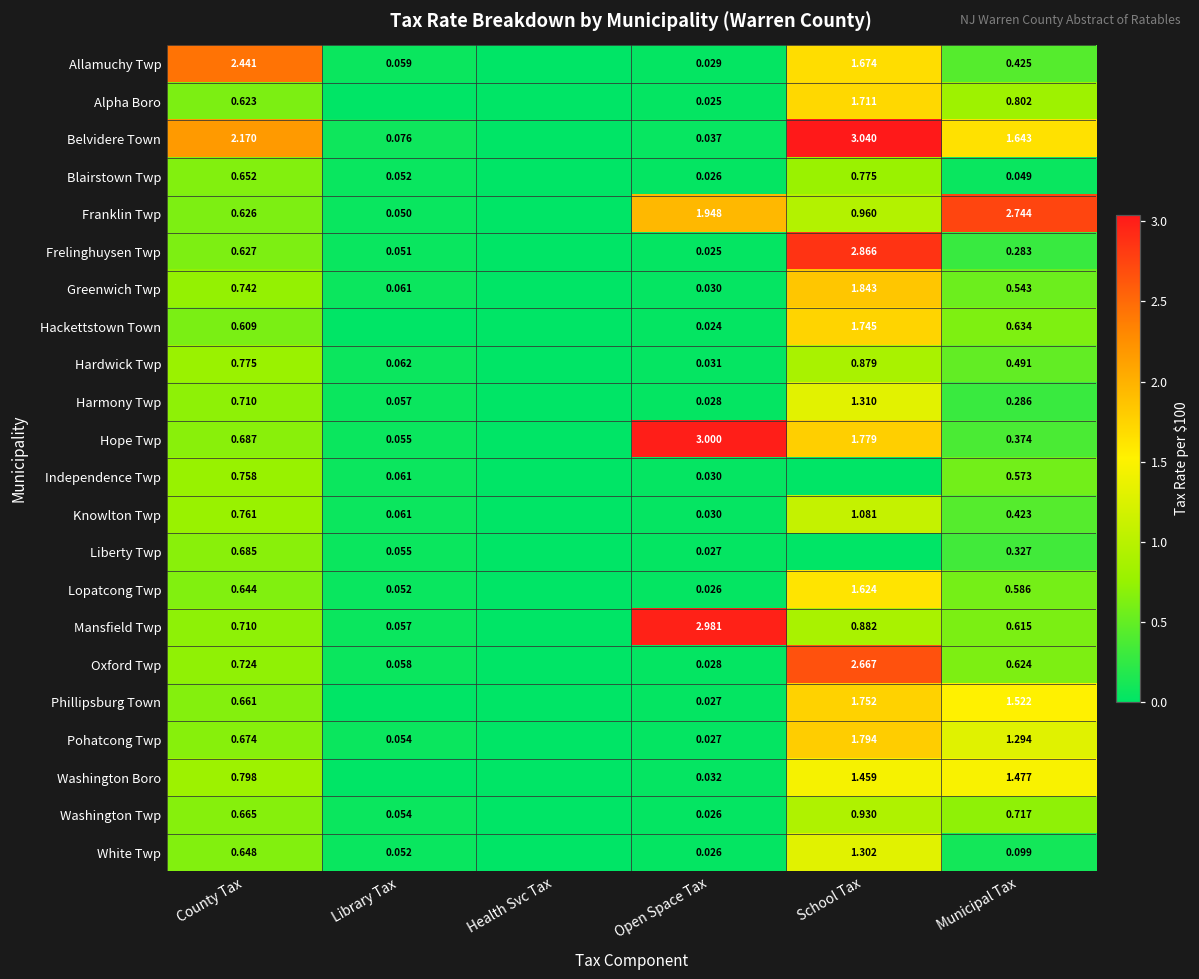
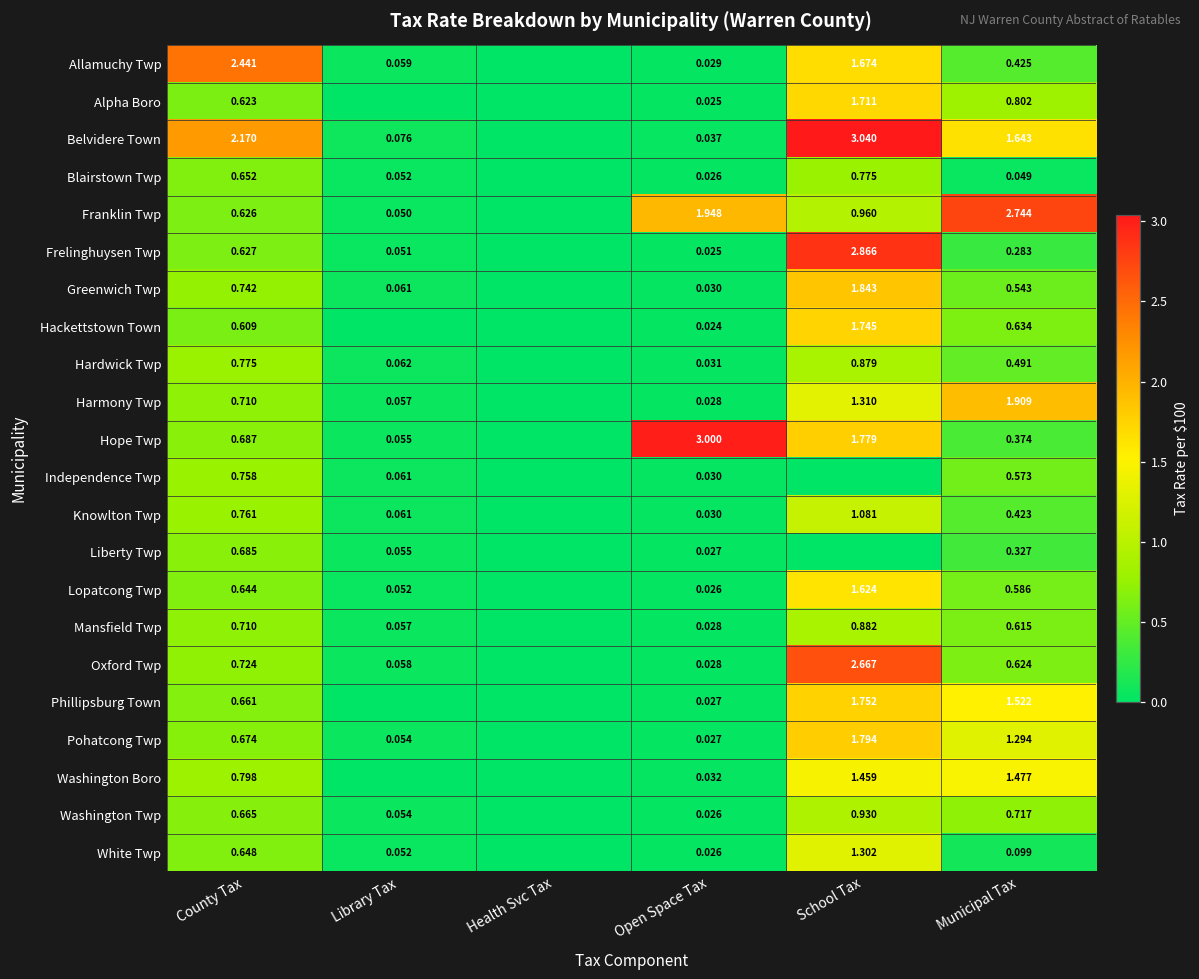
  {
    "Allamuchy Twp": {
      "County Tax": 2.441,
      "Library Tax": 0.059,
      "Open Space Tax": 0.029,
      "School Tax": 1.674,
      "Municipal Tax": 0.425
    },
    "Alpha Boro": {
      "County Tax": 0.623,
      "Open Space Tax": 0.025,
      "School Tax": 1.711,
      "Municipal Tax": 0.802
    },
    "Belvidere Town": {
      "County Tax": 2.170,
      "Library Tax": 0.076,
      "Open Space Tax": 0.037,
      "School Tax": 3.040,
      "Municipal Tax": 1.643
    },
    "Blairstown Twp": {
      "County Tax": 0.652,
      "Library Tax": 0.052,
      "Open Space Tax": 0.026,
      "School Tax": 0.775,
      "Municipal Tax": 0.049
    },
    "Franklin Twp": {
      "County Tax": 0.626,
      "Library Tax": 0.050,
      "Open Space Tax": 1.948,
      "School Tax": 0.960,
      "Municipal Tax": 2.744
    },
    "Frelinghuysen Twp": {
      "County Tax": 0.627,
      "Library Tax": 0.051,
      "Open Space Tax": 0.025,
      "School Tax": 2.866,
      "Municipal Tax": 0.283
    },
    "Greenwich Twp": {
      "County Tax": 0.742,
      "Library Tax": 0.061,
      "Open Space Tax": 0.030,
      "School Tax": 1.843,
      "Municipal Tax": 0.543
    },
    "Hackettstown Town": {
      "County Tax": 0.609,
      "Open Space Tax": 0.024,
      "School Tax": 1.745,
      "Municipal Tax": 0.634
    },
    "Hardwick Twp": {
      "County Tax": 0.775,
      "Library Tax": 0.062,
      "Open Space Tax": 0.031,
      "School Tax": 0.879,
      "Municipal Tax": 0.491
    },
    "Harmony Twp": {
      "County Tax": 0.710,
      "Library Tax": 0.057,
      "Open Space Tax": 0.028,
      "School Tax": 1.310,
-     "Municipal Tax": 0.286
+     "Municipal Tax": 1.909
    },
    "Hope Twp": {
      "County Tax": 0.687,
      "Library Tax": 0.055,
      "Open Space Tax": 3.000,
      "School Tax": 1.779,
      "Municipal Tax": 0.374
    },
    "Independence Twp": {
      "County Tax": 0.758,
      "Library Tax": 0.061,
      "Open Space Tax": 0.030,
      "Municipal Tax": 0.573
    },
    "Knowlton Twp": {
      "County Tax": 0.761,
      "Library Tax": 0.061,
      "Open Space Tax": 0.030,
      "School Tax": 1.081,
      "Municipal Tax": 0.423
    },
    "Liberty Twp": {
      "County Tax": 0.685,
      "Library Tax": 0.055,
      "Open Space Tax": 0.027,
      "Municipal Tax": 0.327
    },
    "Lopatcong Twp": {
      "County Tax": 0.644,
      "Library Tax": 0.052,
      "Open Space Tax": 0.026,
      "School Tax": 1.624,
      "Municipal Tax": 0.586
    },
    "Mansfield Twp": {
      "County Tax": 0.710,
      "Library Tax": 0.057,
-     "Open Space Tax": 2.981,
+     "Open Space Tax": 0.028,
      "School Tax": 0.882,
      "Municipal Tax": 0.615
    },
    "Oxford Twp": {
      "County Tax": 0.724,
      "Library Tax": 0.058,
      "Open Space Tax": 0.028,
      "School Tax": 2.667,
      "Municipal Tax": 0.624
    },
    "Phillipsburg Town": {
      "County Tax": 0.661,
      "Open Space Tax": 0.027,
      "School Tax": 1.752,
      "Municipal Tax": 1.522
    },
    "Pohatcong Twp": {
      "County Tax": 0.674,
      "Library Tax": 0.054,
      "Open Space Tax": 0.027,
      "School Tax": 1.794,
      "Municipal Tax": 1.294
    },
    "Washington Boro": {
      "County Tax": 0.798,
      "Open Space Tax": 0.032,
      "School Tax": 1.459,
      "Municipal Tax": 1.477
    },
    "Washington Twp": {
      "County Tax": 0.665,
      "Library Tax": 0.054,
      "Open Space Tax": 0.026,
      "School Tax": 0.930,
      "Municipal Tax": 0.717
    },
    "White Twp": {
      "County Tax": 0.648,
      "Library Tax": 0.052,
      "Open Space Tax": 0.026,
      "School Tax": 1.302,
      "Municipal Tax": 0.099
    }
  }
